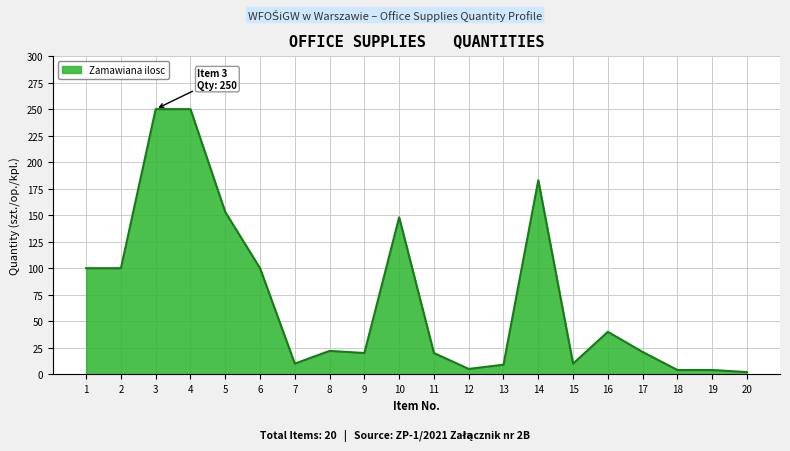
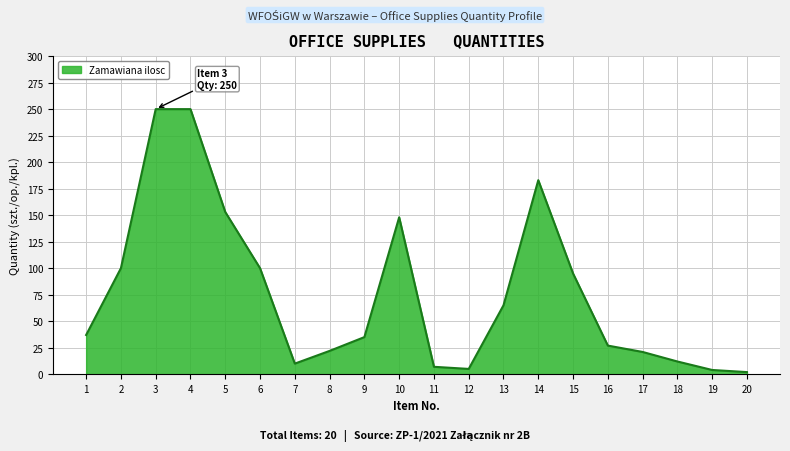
  {
-   "1": 100,
+   "1": 37,
    "2": 100,
    "3": 250,
    "5": 153,
    "6": 100,
    "7": 10,
    "8": 22,
-   "9": 20,
+   "9": 35,
    "10": 148,
-   "11": 20,
+   "11": 7,
    "12": 5,
-   "13": 9,
+   "13": 65,
    "14": 183,
-   "15": 10,
-   "16": 40,
+   "15": 95,
+   "16": 27,
    "17": 21,
-   "18": 4,
+   "18": 12,
    "19": 4,
    "20": 2
  }
